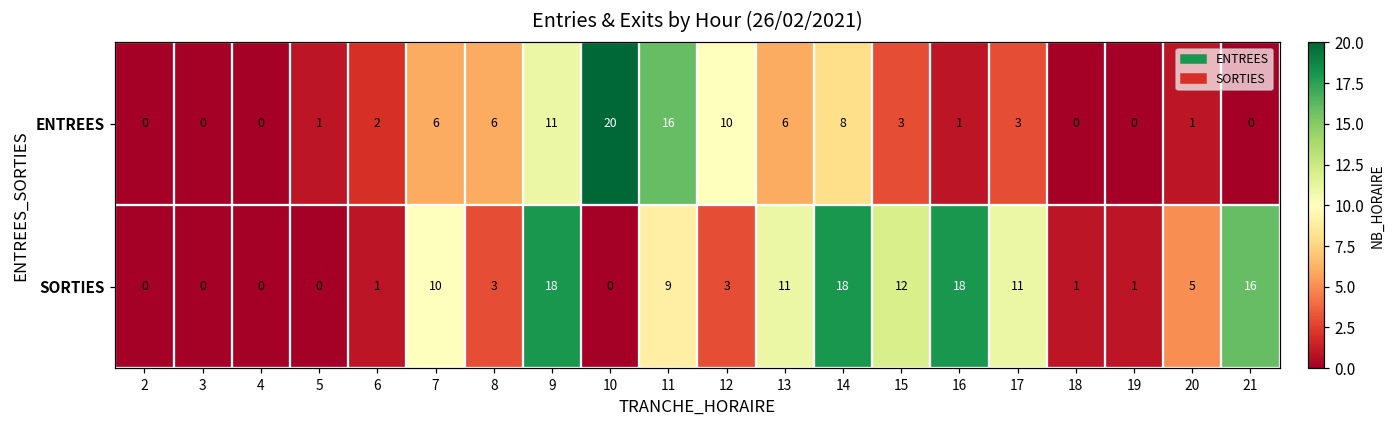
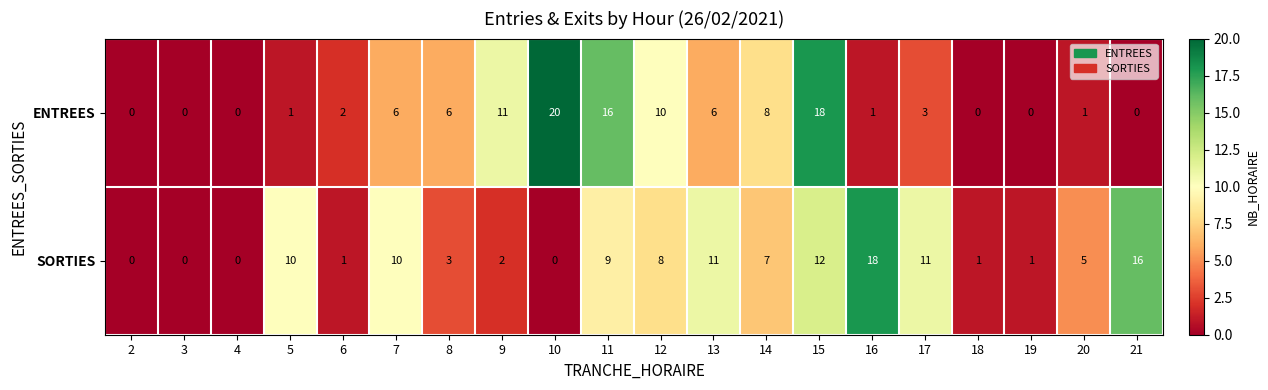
  {
    "ENTREES": {
      "2": 0,
      "3": 0,
      "4": 0,
      "5": 1,
      "6": 2,
      "7": 6,
      "8": 6,
      "9": 11,
      "10": 20,
      "11": 16,
      "12": 10,
      "13": 6,
      "14": 8,
-     "15": 3,
+     "15": 18,
      "16": 1,
      "17": 3,
      "18": 0,
      "19": 0,
      "20": 1,
      "21": 0
    },
    "SORTIES": {
      "2": 0,
      "3": 0,
      "4": 0,
-     "5": 0,
+     "5": 10,
      "6": 1,
      "7": 10,
      "8": 3,
-     "9": 18,
+     "9": 2,
      "10": 0,
      "11": 9,
-     "12": 3,
+     "12": 8,
      "13": 11,
-     "14": 18,
+     "14": 7,
      "15": 12,
      "16": 18,
      "17": 11,
      "18": 1,
      "19": 1,
      "20": 5,
      "21": 16
    }
  }
